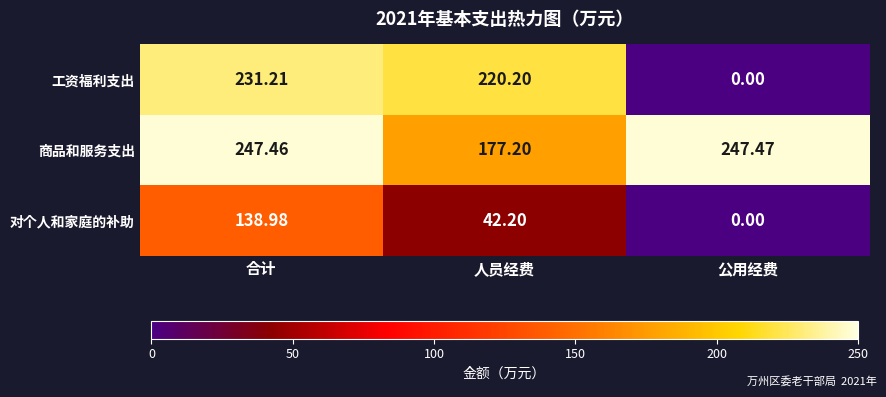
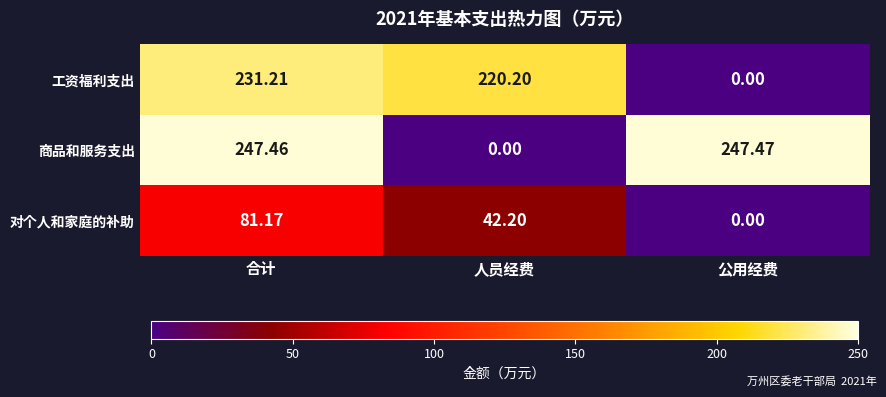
  {
    "工资福利支出": {
      "合计": 231.21,
      "人员经费": 220.20,
      "公用经费": 0.00
    },
    "商品和服务支出": {
      "合计": 247.46,
-     "人员经费": 177.20,
+     "人员经费": 0.00,
      "公用经费": 247.47
    },
    "对个人和家庭的补助": {
-     "合计": 138.98,
+     "合计": 81.17,
      "人员经费": 42.20,
      "公用经费": 0.00
    }
  }
